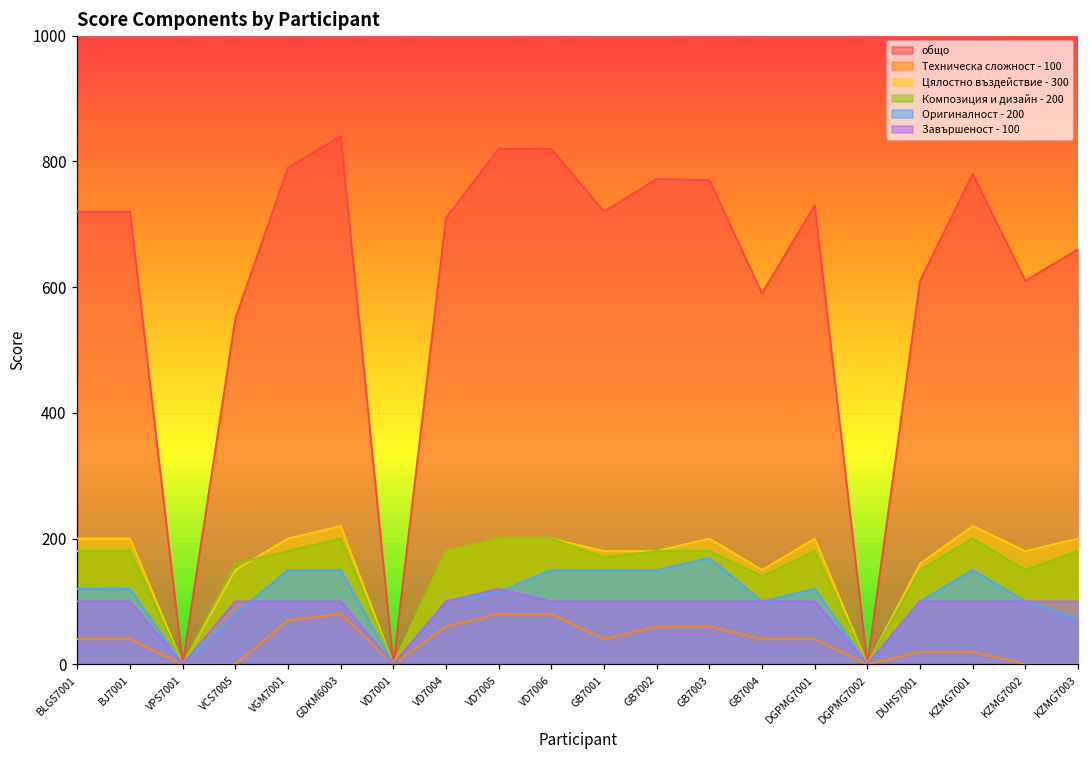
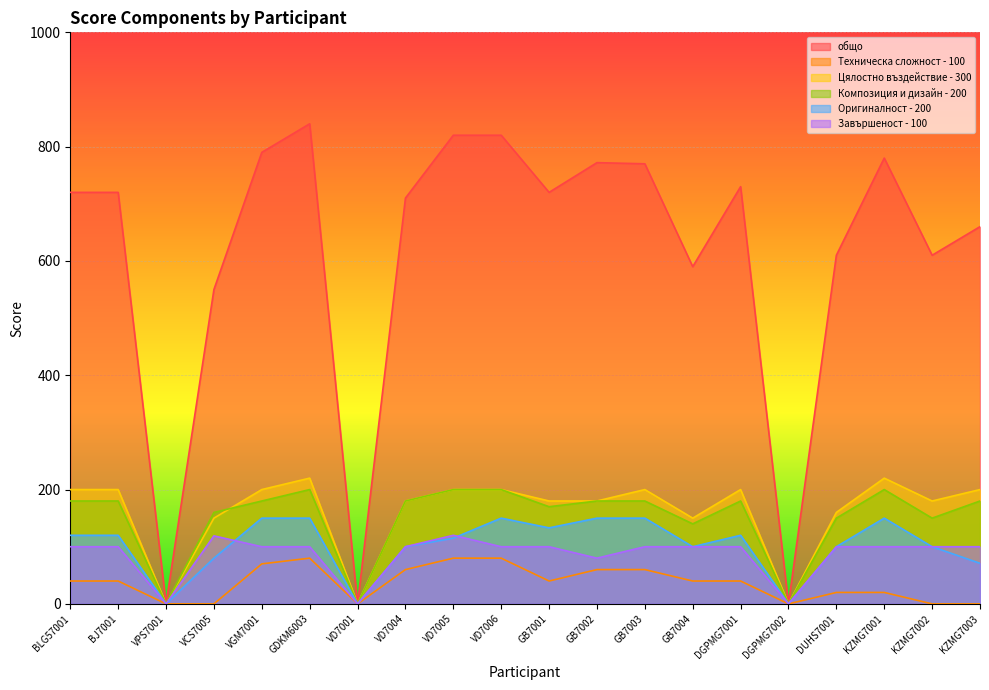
  {
    "общо": {
      "BLG57001": 720,
      "BJ7001": 720,
      "VCS7005": 550,
      "VGM7001": 790,
      "GDKM6003": 840,
      "VD7004": 710,
      "VD7005": 820,
      "VD7006": 820,
      "GB7001": 720,
      "GB7002": 770,
      "GB7003": 770,
      "GB7004": 590,
      "DGPMG7001": 730,
      "DUHS7001": 610,
      "KZMG7001": 780,
      "KZMG7002": 610,
      "KZMG7003": 660
    },
    "Композиция и дизайн - 200": {
      "BLG57001": 180,
      "BJ7001": 180,
      "VCS7005": 160,
      "VGM7001": 180,
      "GDKM6003": 200,
      "GB7001": 170,
      "GB7003": 180,
      "GB7004": 140,
      "DGPMG7001": 180,
      "DUHS7001": 150,
      "KZMG7001": 200,
      "KZMG7002": 150,
      "KZMG7003": 180
    },
    "Оригиналност - 200": {
      "BLG57001": 120,
      "BJ7001": 120,
      "VCS7005": 80,
      "VGM7001": 150,
      "GDKM6003": 150,
      "VD7005": 120,
      "VD7006": 150,
-     "GB7001": 150,
+     "GB7001": 130,
      "GB7002": 150,
-     "GB7003": 170,
+     "GB7003": 150,
      "DGPMG7001": 120,
      "KZMG7001": 150,
      "KZMG7003": 70
    },
    "Завършеност - 100": {
      "BLG57001": 100,
      "BJ7001": 100,
-     "VCS7005": 100,
+     "VCS7005": 120,
      "VGM7001": 100,
      "GDKM6003": 100,
      "VD7005": 120,
      "VD7006": 100,
      "GB7001": 100,
-     "GB7002": 100,
+     "GB7002": 80,
      "GB7003": 100,
      "DGPMG7001": 100,
      "KZMG7001": 100,
      "KZMG7003": 100
    }
  }
